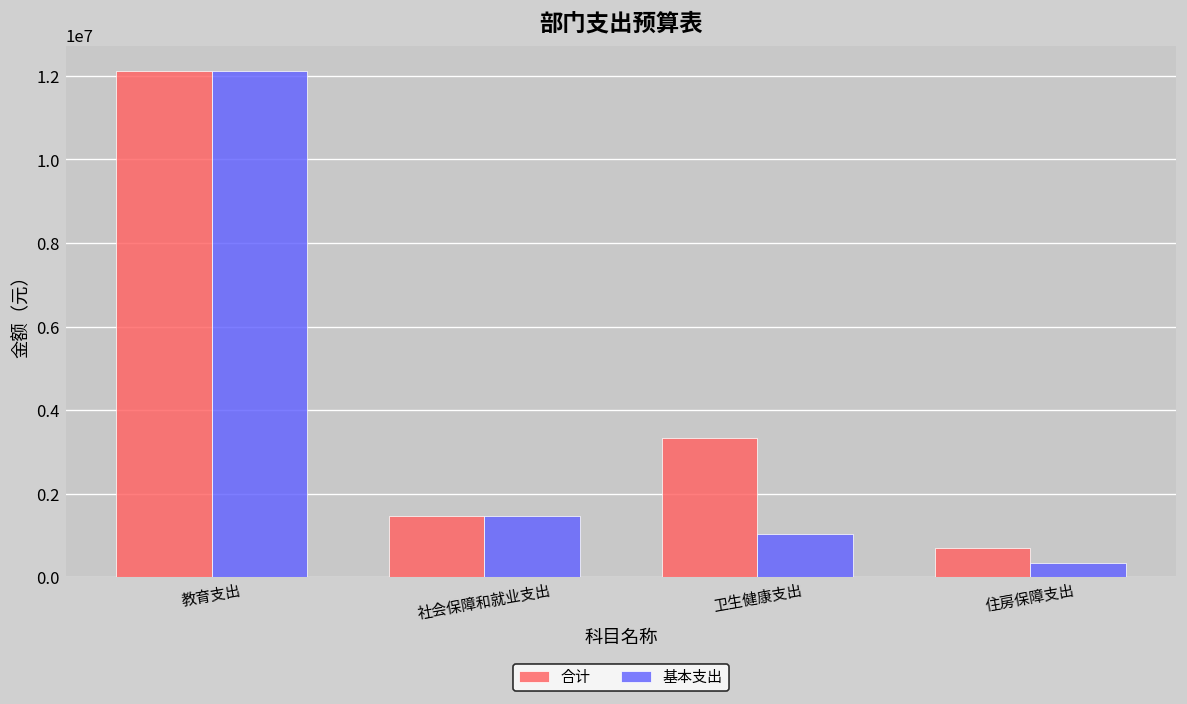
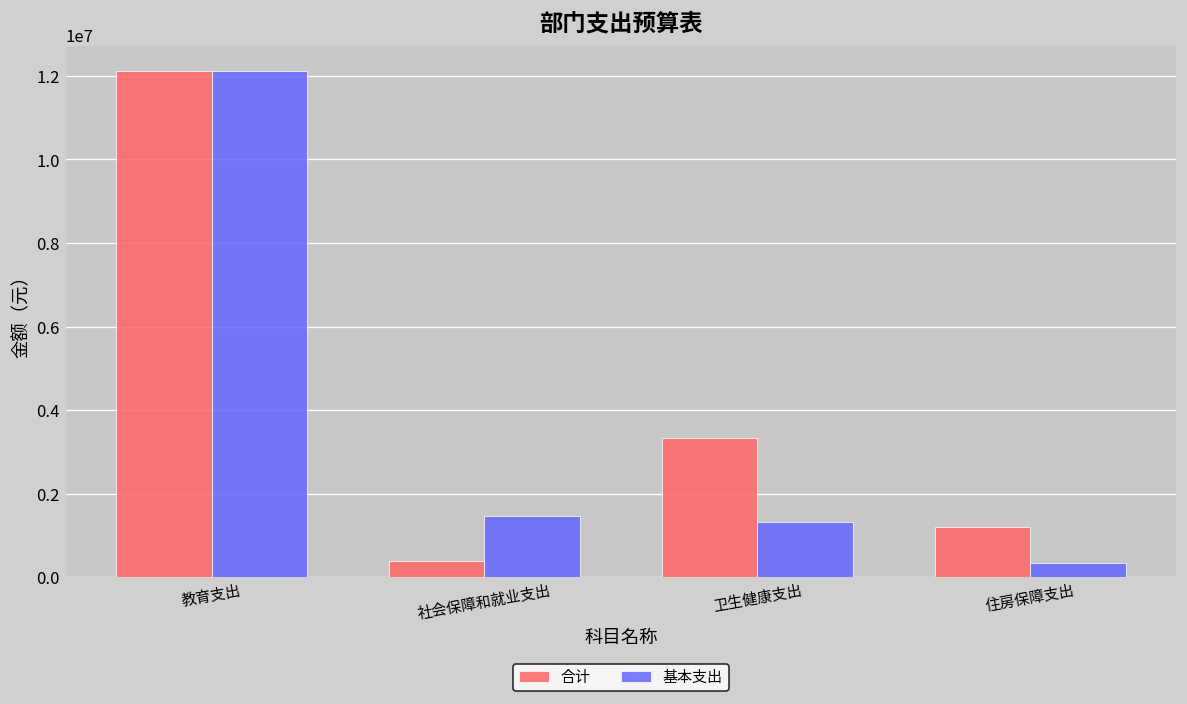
  {
    "合计": {
      "教育支出": 12100000,
-     "社会保障和就业支出": 1500000,
+     "社会保障和就业支出": 400000,
      "卫生健康支出": 3300000,
-     "住房保障支出": 700000
+     "住房保障支出": 1200000
    },
    "基本支出": {
      "教育支出": 12100000,
      "社会保障和就业支出": 1500000,
-     "卫生健康支出": 1000000,
+     "卫生健康支出": 1300000,
      "住房保障支出": 300000
    }
  }
